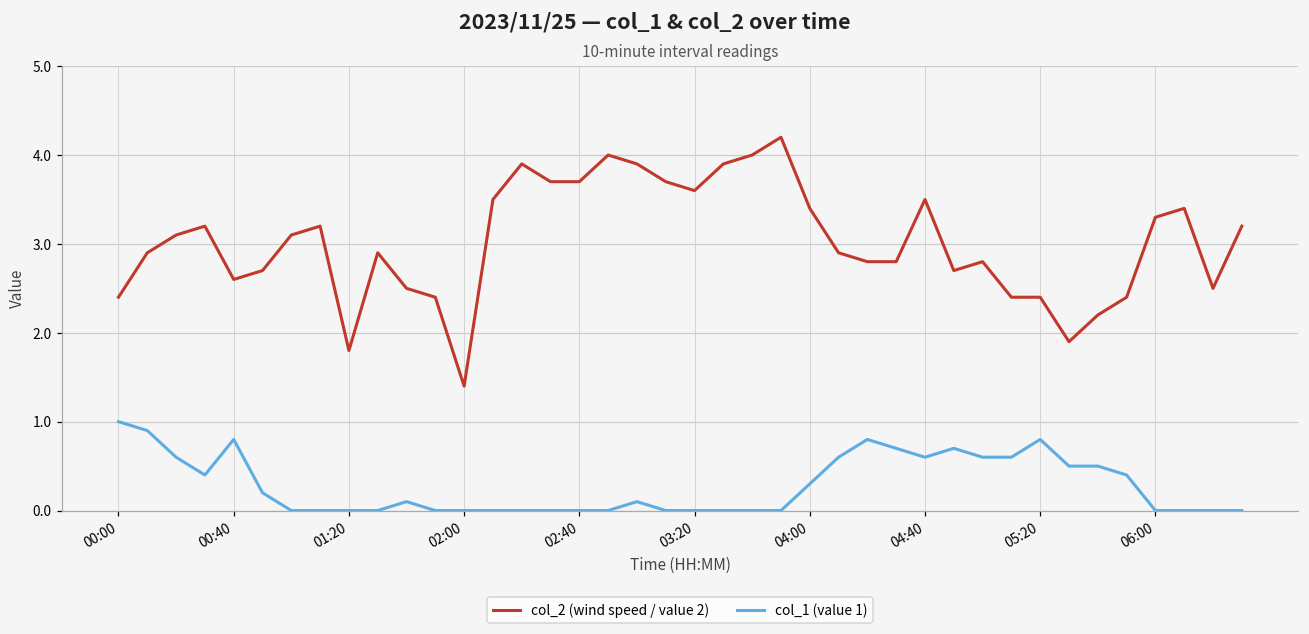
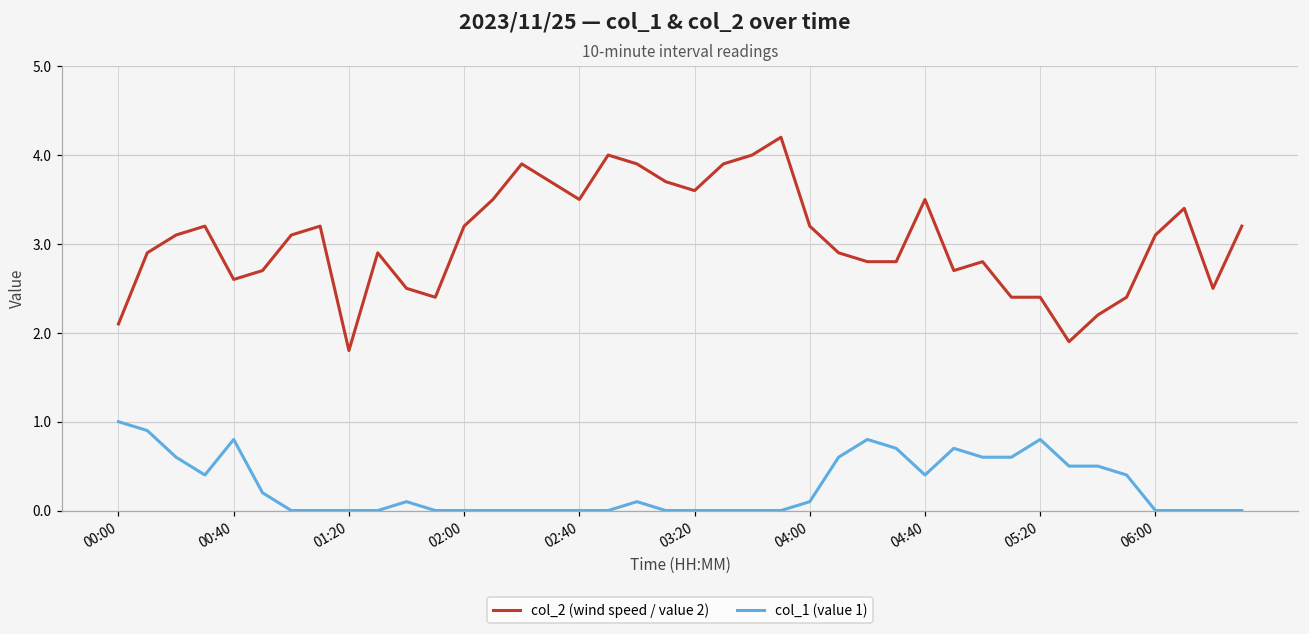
  {
    "col_2 (wind speed / value 2)": {
-     "00:00": 2.4,
+     "00:00": 2.1,
      "00:40": 2.6,
      "01:20": 1.8,
-     "02:00": 1.4,
-     "02:40": 3.7,
+     "02:00": 3.2,
+     "02:40": 3.5,
      "03:20": 3.6,
-     "04:00": 3.4,
+     "04:00": 3.2,
      "04:40": 3.5,
      "05:20": 2.4,
-     "06:00": 3.3
+     "06:00": 3.1
    },
    "col_1 (value 1)": {
      "00:00": 1.0,
      "00:40": 0.8,
      "01:20": 0.0,
      "02:00": 0.0,
      "02:40": 0.0,
      "03:20": 0.0,
-     "04:00": 0.3,
-     "04:40": 0.6,
+     "04:00": 0.1,
+     "04:40": 0.4,
      "05:20": 0.8,
      "06:00": 0.0
    }
  }
